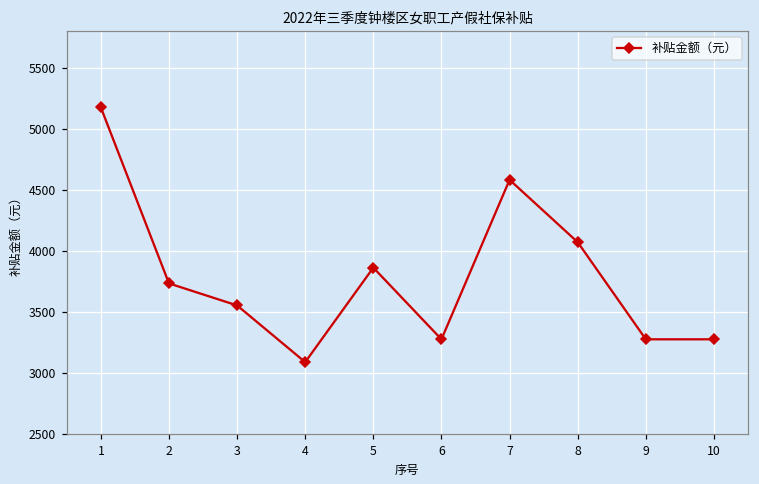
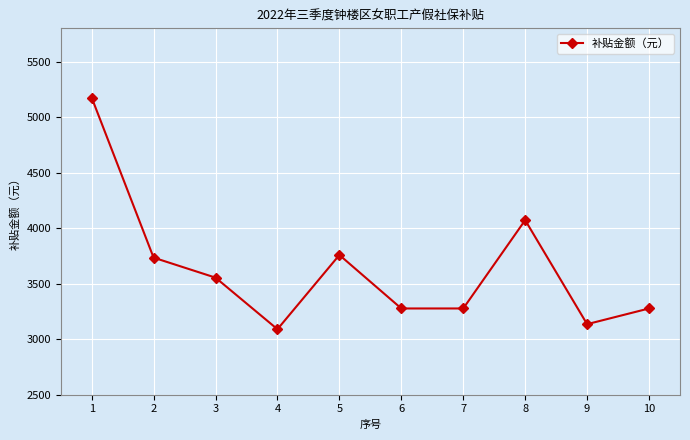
  {
    "1": 5180,
    "2": 3730,
    "3": 3550,
    "4": 3090,
-   "5": 3860,
+   "5": 3760,
    "6": 3280,
-   "7": 4580,
+   "7": 3280,
    "8": 4070,
-   "9": 3280,
+   "9": 3140,
    "10": 3280
  }
